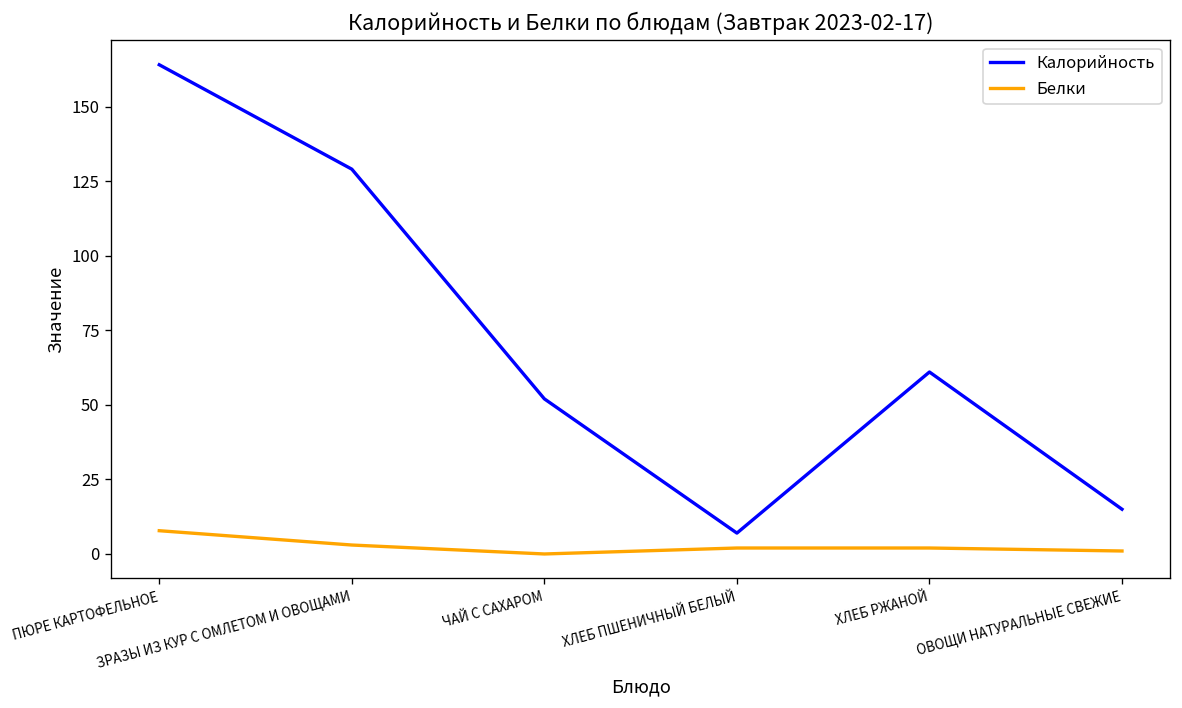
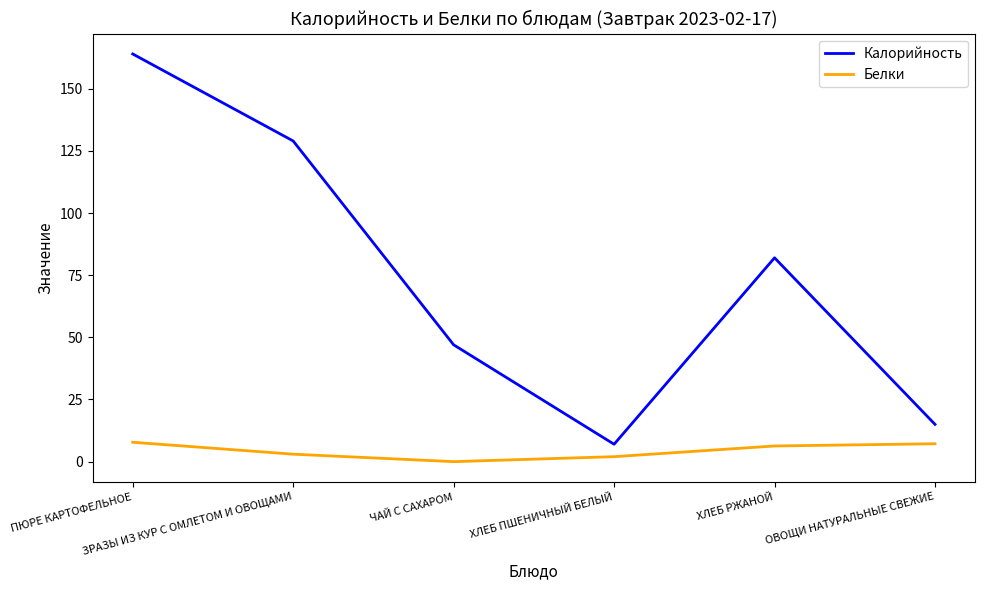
  {
    "Калорийность": {
      "ПЮРЕ КАРТОФЕЛЬНОЕ": 164,
      "ЗРАЗЫ ИЗ КУР С ОМЛЕТОМ И ОВОЩАМИ": 129,
-     "ЧАЙ С САХАРОМ": 52,
+     "ЧАЙ С САХАРОМ": 47,
      "ХЛЕБ ПШЕНИЧНЫЙ БЕЛЫЙ": 7,
-     "ХЛЕБ РЖАНОЙ": 61,
+     "ХЛЕБ РЖАНОЙ": 82,
      "ОВОЩИ НАТУРАЛЬНЫЕ СВЕЖИЕ": 15
    },
    "Белки": {
      "ПЮРЕ КАРТОФЕЛЬНОЕ": 8,
      "ЗРАЗЫ ИЗ КУР С ОМЛЕТОМ И ОВОЩАМИ": 3,
      "ЧАЙ С САХАРОМ": 0,
      "ХЛЕБ ПШЕНИЧНЫЙ БЕЛЫЙ": 2,
-     "ХЛЕБ РЖАНОЙ": 2,
-     "ОВОЩИ НАТУРАЛЬНЫЕ СВЕЖИЕ": 1
+     "ХЛЕБ РЖАНОЙ": 6,
+     "ОВОЩИ НАТУРАЛЬНЫЕ СВЕЖИЕ": 7
    }
  }
